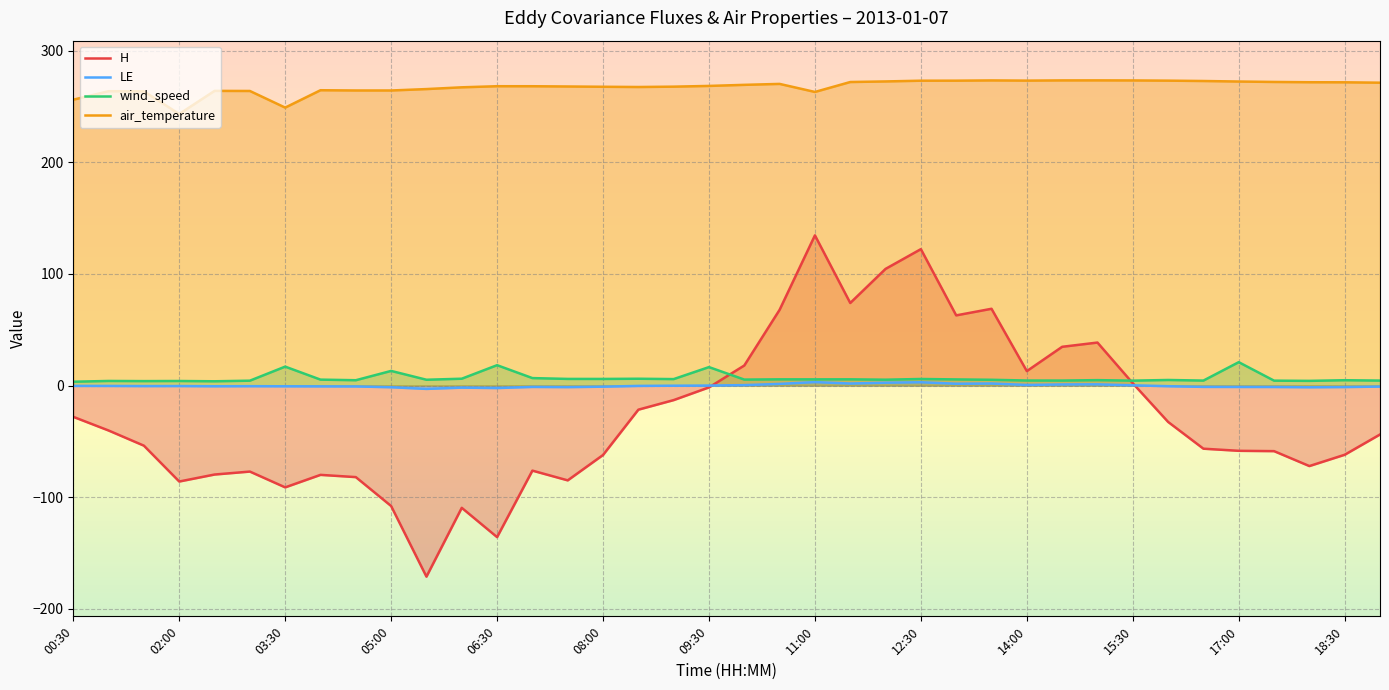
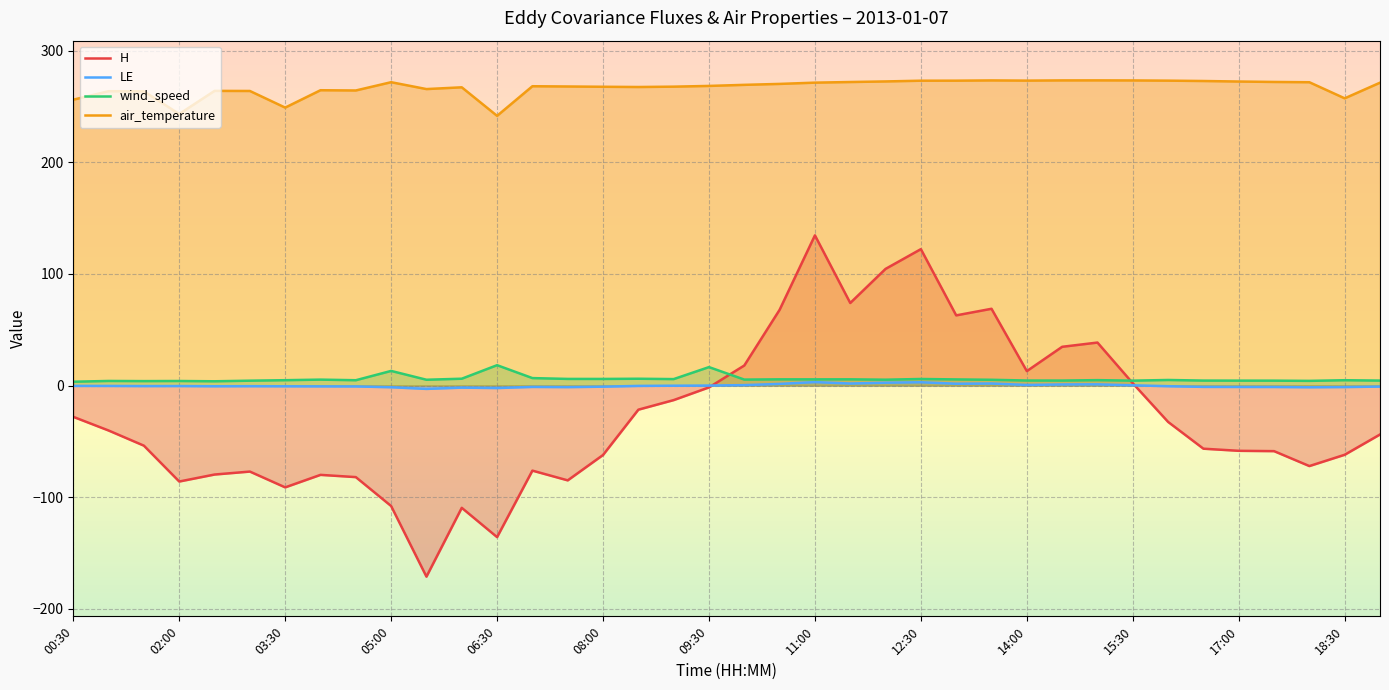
  {
    "wind_speed": {
      "00:30": 3,
      "02:00": 4,
-     "03:30": 17,
+     "03:30": 5,
      "05:00": 13,
      "06:30": 18,
      "08:00": 6,
      "09:30": 17,
      "11:00": 6,
      "12:30": 6,
      "14:00": 5,
-     "17:00": 21,
+     "17:00": 4,
      "18:30": 5
    },
    "air_temperature": {
      "00:30": 256,
      "03:30": 249,
-     "05:00": 264,
-     "06:30": 268,
+     "05:00": 272,
+     "06:30": 242,
      "08:00": 268,
      "09:30": 269,
-     "11:00": 263,
+     "11:00": 271,
      "12:30": 273,
      "14:00": 273,
      "15:30": 273,
      "17:00": 272,
-     "18:30": 272
+     "18:30": 257
    }
  }
